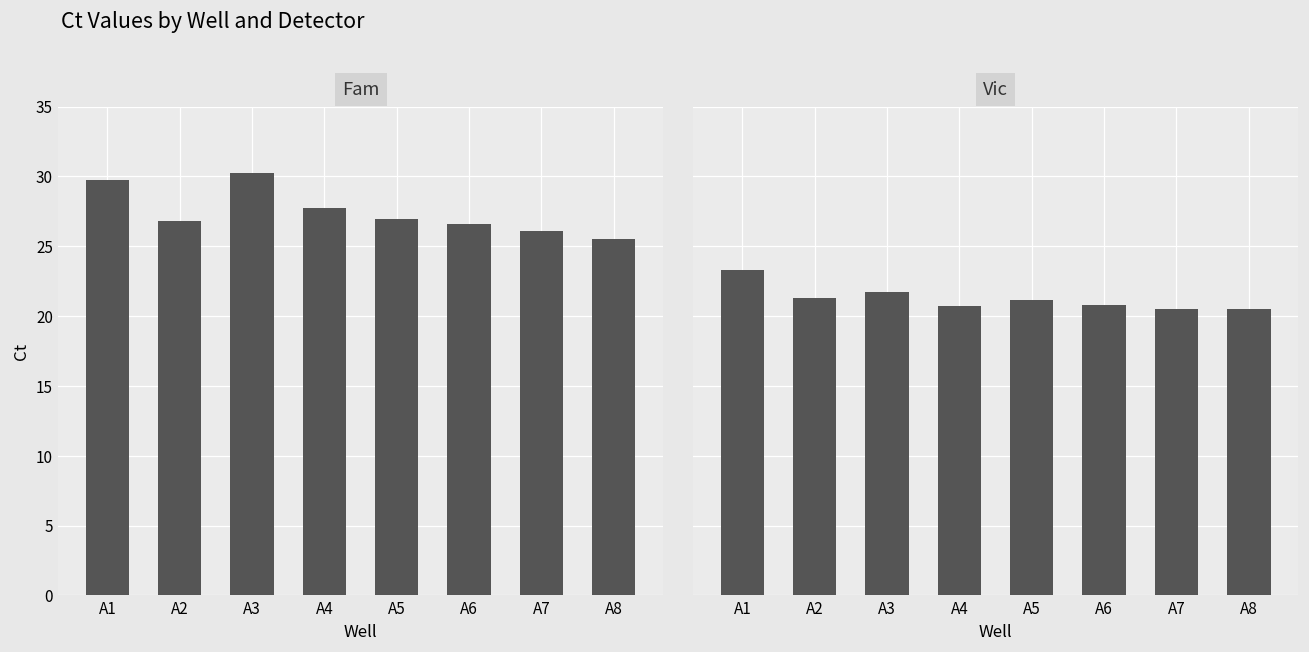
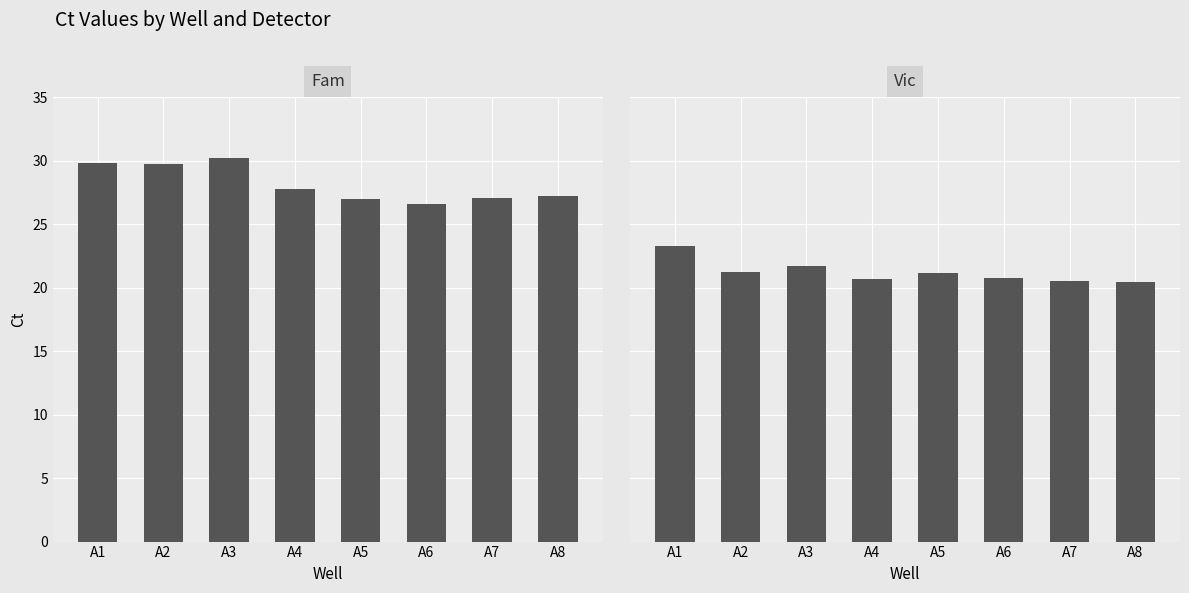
  {
    "Fam": {
      "A1": 29.8,
-     "A2": 26.8,
+     "A2": 29.7,
      "A3": 30.2,
      "A4": 27.7,
      "A5": 27.0,
      "A6": 26.6,
-     "A7": 26.1,
-     "A8": 25.5
+     "A7": 27.1,
+     "A8": 27.2
    }
  }
